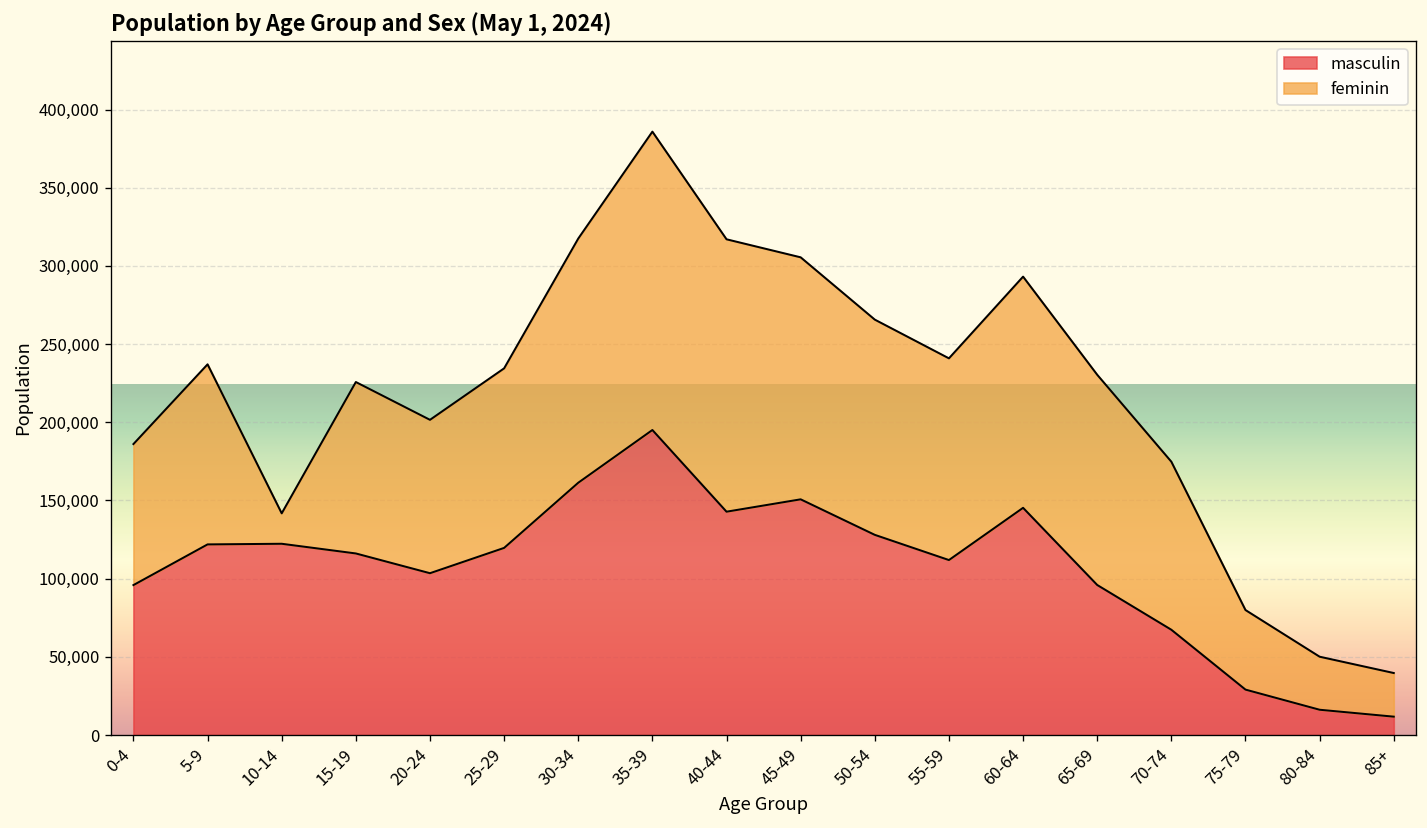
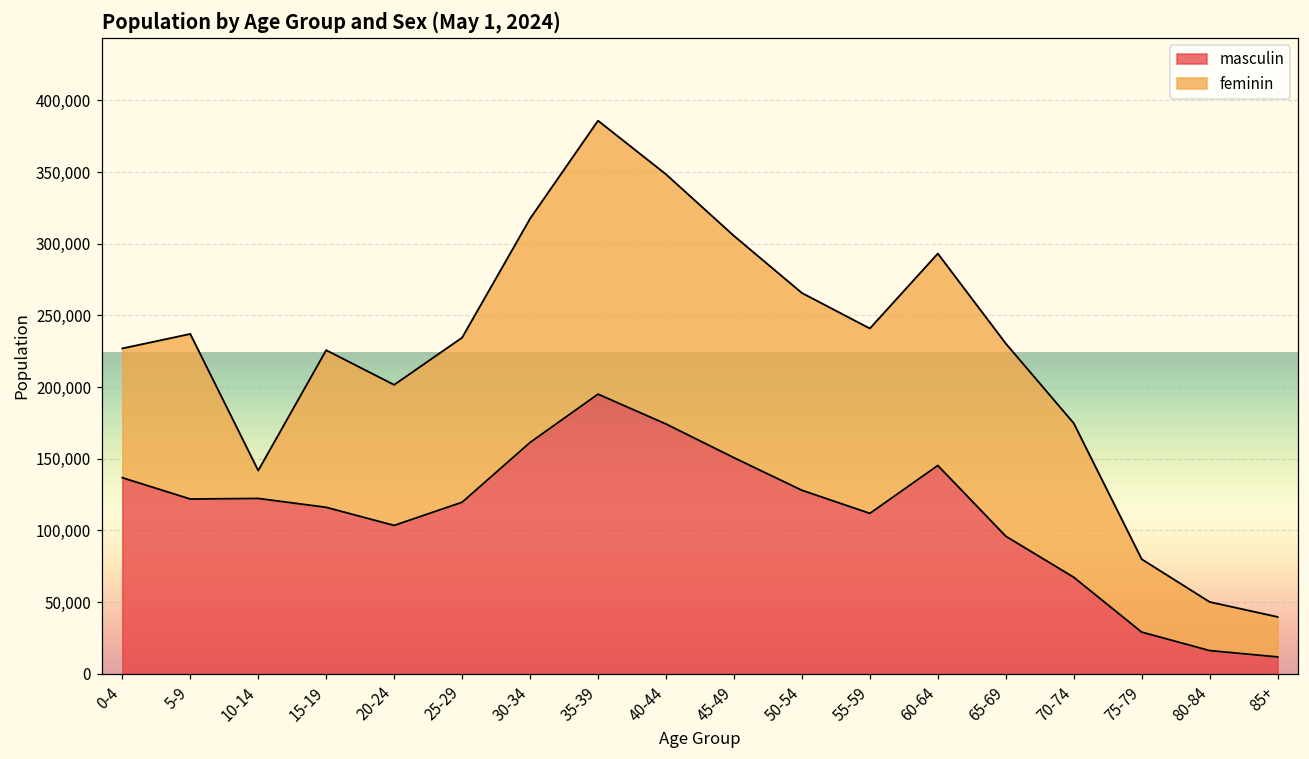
  {
    "masculin": {
-     "0-4": "96,000",
+     "0-4": "137,000",
      "5-9": "122,000",
      "10-14": "122,000",
      "15-19": "116,000",
      "20-24": "103,000",
      "25-29": "120,000",
      "30-34": "161,000",
      "35-39": "195,000",
-     "40-44": "143,000",
+     "40-44": "174,000",
      "45-49": "151,000",
      "50-54": "128,000",
      "55-59": "112,000",
      "60-64": "145,000",
      "65-69": "96,000",
      "70-74": "67,000",
      "75-79": "29,000",
      "80-84": "16,000",
      "85+": "12,000"
    },
    "feminin": {
      "0-4": "90,000",
      "5-9": "115,000",
      "10-14": "19,000",
      "15-19": "110,000",
      "20-24": "98,000",
      "25-29": "115,000",
      "30-34": "156,000",
      "35-39": "191,000",
      "40-44": "174,000",
      "45-49": "155,000",
      "50-54": "138,000",
      "55-59": "129,000",
      "60-64": "148,000",
      "65-69": "134,000",
      "70-74": "107,000",
      "75-79": "51,000",
      "80-84": "34,000",
      "85+": "28,000"
    }
  }
